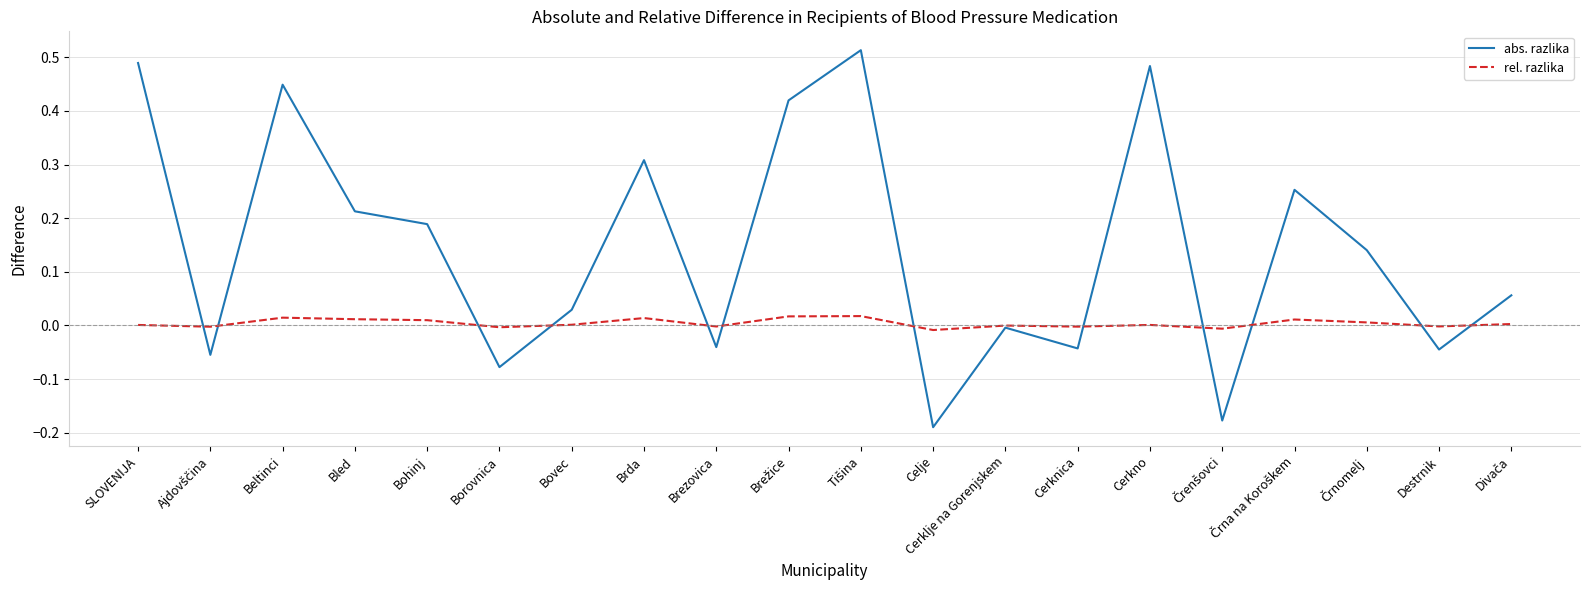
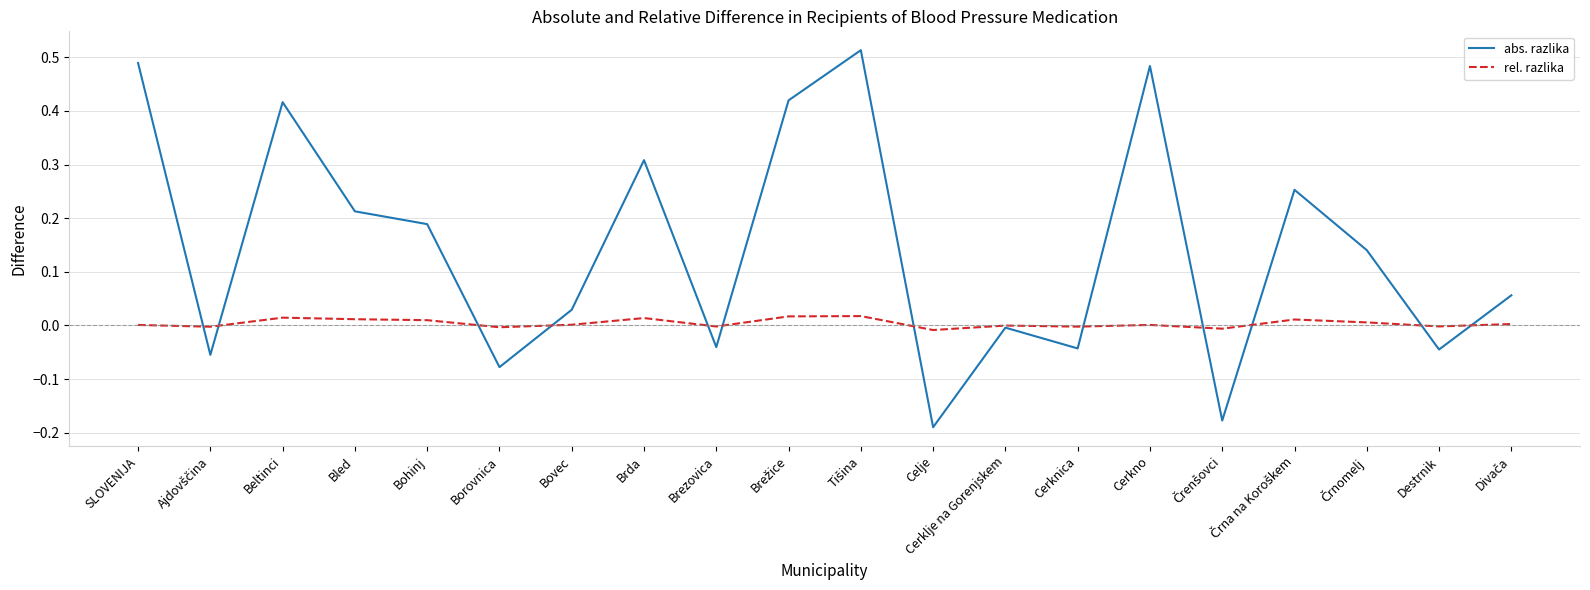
  {
    "abs. razlika": {
      "SLOVENIJA": 0.49,
      "Ajdovščina": -0.05,
-     "Beltinci": 0.45,
+     "Beltinci": 0.42,
      "Bled": 0.21,
      "Bohinj": 0.19,
      "Borovnica": -0.08,
      "Bovec": 0.03,
      "Brda": 0.31,
      "Brezovica": -0.04,
      "Brežice": 0.42,
      "Tišina": 0.51,
      "Celje": -0.19,
      "Cerknica": -0.04,
      "Cerkno": 0.48,
      "Črenšovci": -0.18,
      "Črna na Koroškem": 0.25,
      "Črnomelj": 0.14,
      "Destrnik": -0.04,
      "Divača": 0.06
    },
    "rel. razlika": {
      "SLOVENIJA": 0.00,
      "Ajdovščina": 0.00,
      "Beltinci": 0.01,
      "Bled": 0.01,
      "Bohinj": 0.01,
      "Borovnica": 0.00,
      "Bovec": 0.00,
      "Brda": 0.01,
      "Brezovica": 0.00,
      "Brežice": 0.02,
      "Tišina": 0.02,
      "Celje": -0.01,
      "Cerknica": 0.00,
      "Cerkno": 0.00,
      "Črenšovci": -0.01,
      "Črna na Koroškem": 0.01,
      "Črnomelj": 0.01,
      "Destrnik": 0.00,
      "Divača": 0.00
    }
  }
